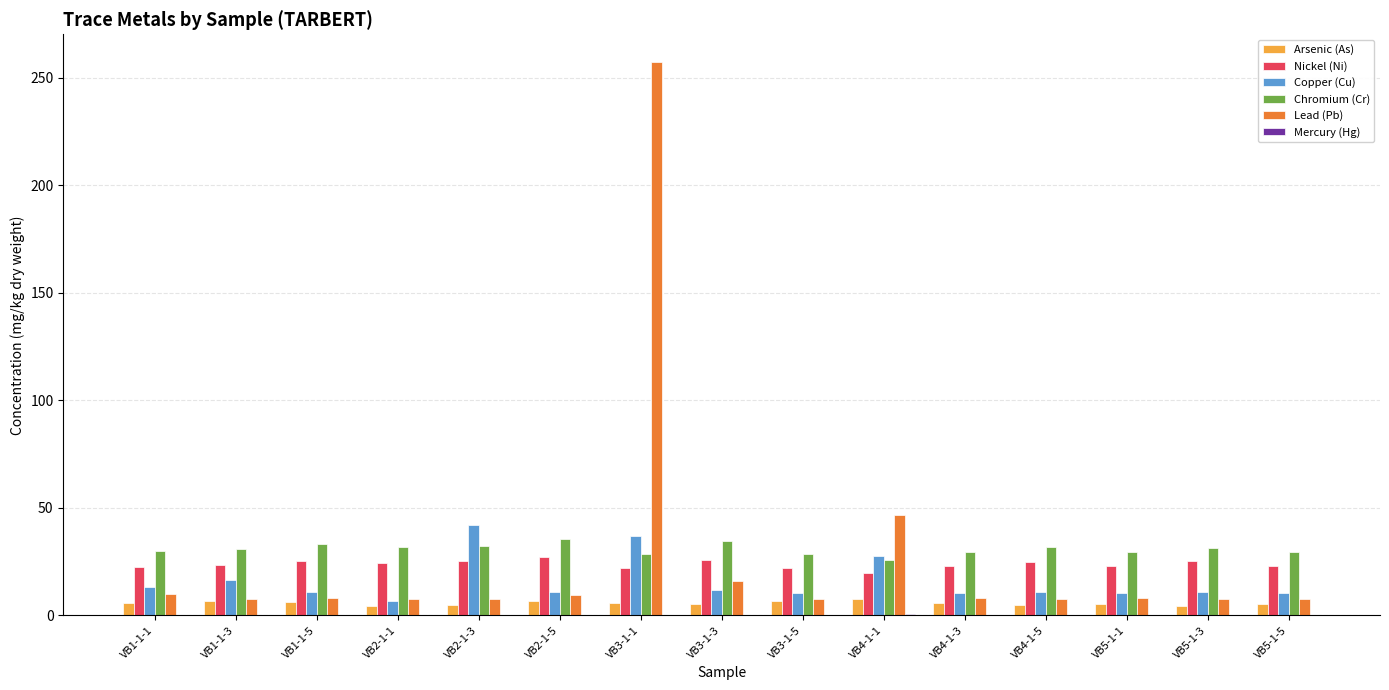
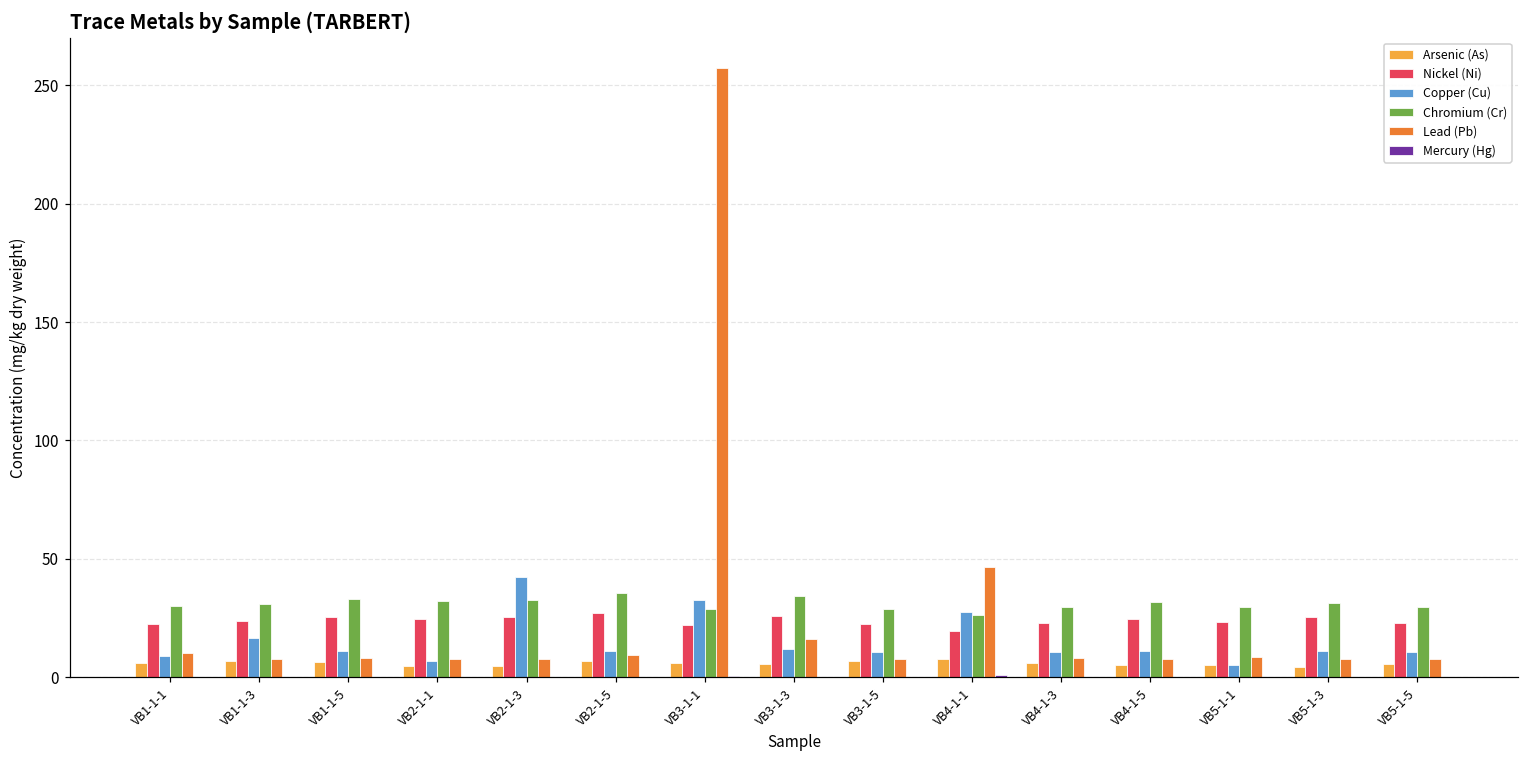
  {
    "Nickel (Ni)": {
      "VB1-1-1": 22,
      "VB1-1-3": 24,
      "VB1-1-5": 25,
      "VB2-1-1": 25,
      "VB2-1-3": 25,
      "VB2-1-5": 27,
      "VB3-1-1": 22,
      "VB3-1-3": 26,
      "VB3-1-5": 22,
      "VB4-1-1": 20,
      "VB4-1-3": 23,
      "VB4-1-5": 25,
      "VB5-1-1": 23,
      "VB5-1-3": 25,
      "VB5-1-5": 23
    },
    "Copper (Cu)": {
-     "VB1-1-1": 13,
+     "VB1-1-1": 9,
      "VB1-1-3": 17,
      "VB1-1-5": 11,
      "VB2-1-1": 7,
      "VB2-1-3": 42,
      "VB2-1-5": 11,
-     "VB3-1-1": 37,
+     "VB3-1-1": 32,
      "VB3-1-3": 12,
      "VB3-1-5": 11,
      "VB4-1-1": 28,
      "VB4-1-3": 11,
      "VB4-1-5": 11,
-     "VB5-1-1": 10,
+     "VB5-1-1": 5,
      "VB5-1-3": 11,
      "VB5-1-5": 10
    },
    "Chromium (Cr)": {
      "VB1-1-1": 30,
      "VB1-1-3": 31,
      "VB1-1-5": 33,
      "VB2-1-1": 32,
      "VB2-1-3": 32,
      "VB2-1-5": 36,
      "VB3-1-1": 29,
      "VB3-1-3": 34,
      "VB3-1-5": 29,
      "VB4-1-1": 26,
      "VB4-1-3": 30,
      "VB4-1-5": 32,
      "VB5-1-1": 30,
      "VB5-1-3": 31,
      "VB5-1-5": 30
    }
  }
